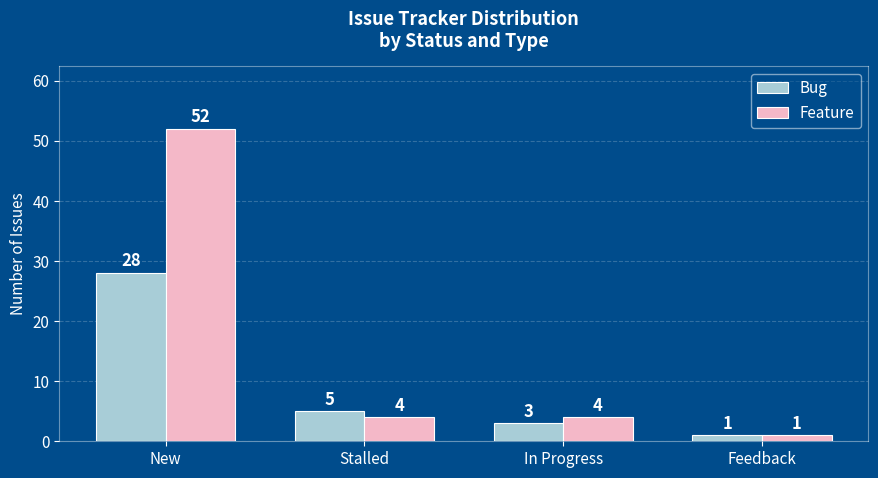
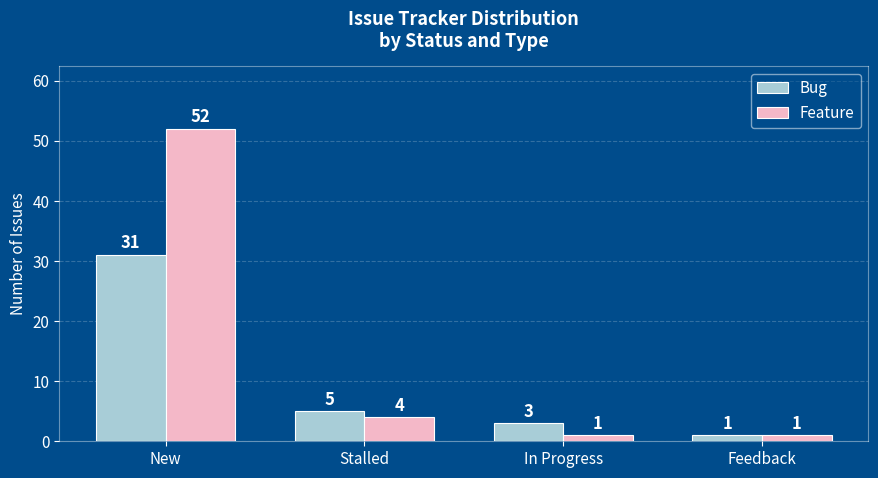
  {
    "Bug": {
-     "New": 28,
+     "New": 31,
      "Stalled": 5,
      "In Progress": 3,
      "Feedback": 1
    },
    "Feature": {
      "New": 52,
      "Stalled": 4,
-     "In Progress": 4,
+     "In Progress": 1,
      "Feedback": 1
    }
  }
